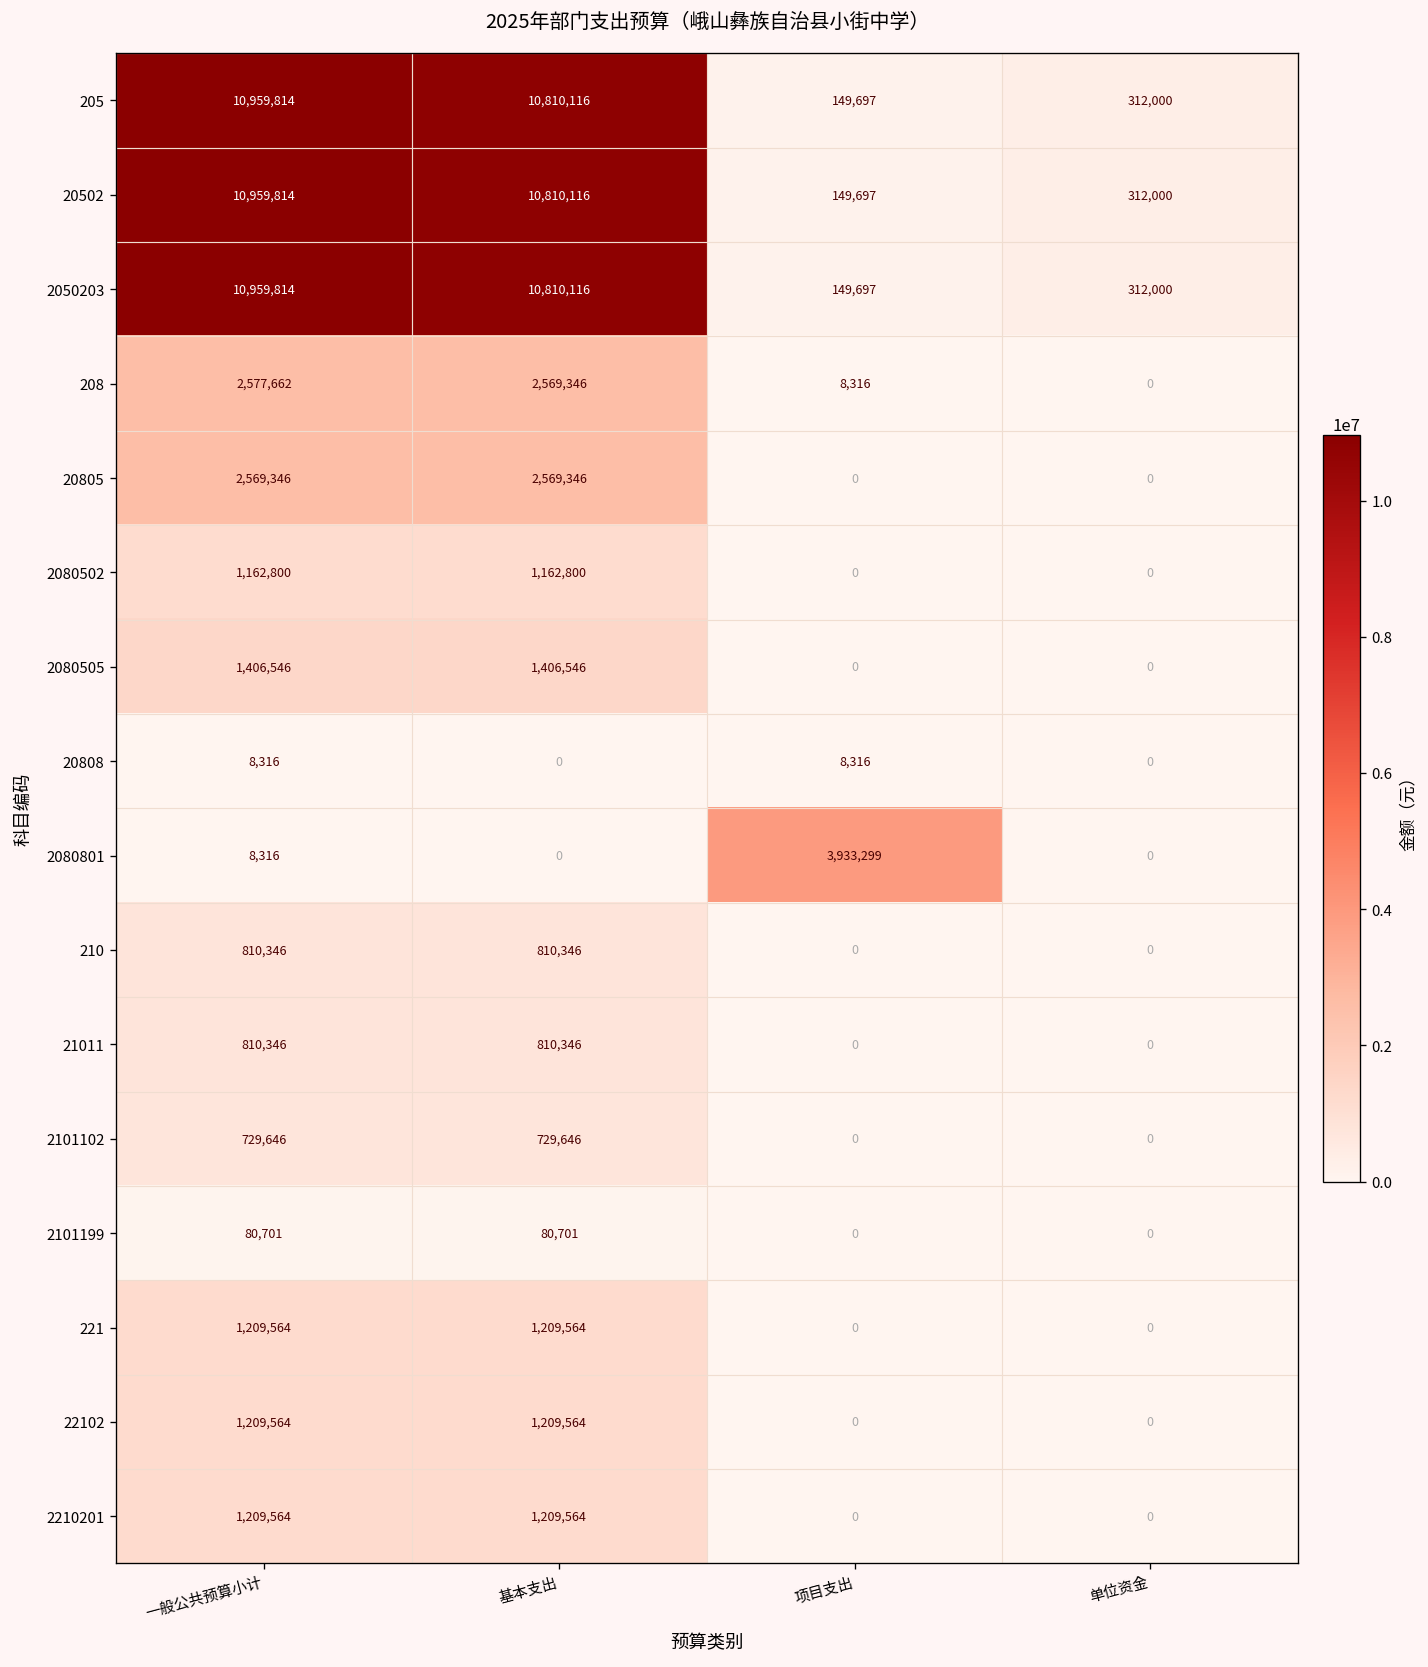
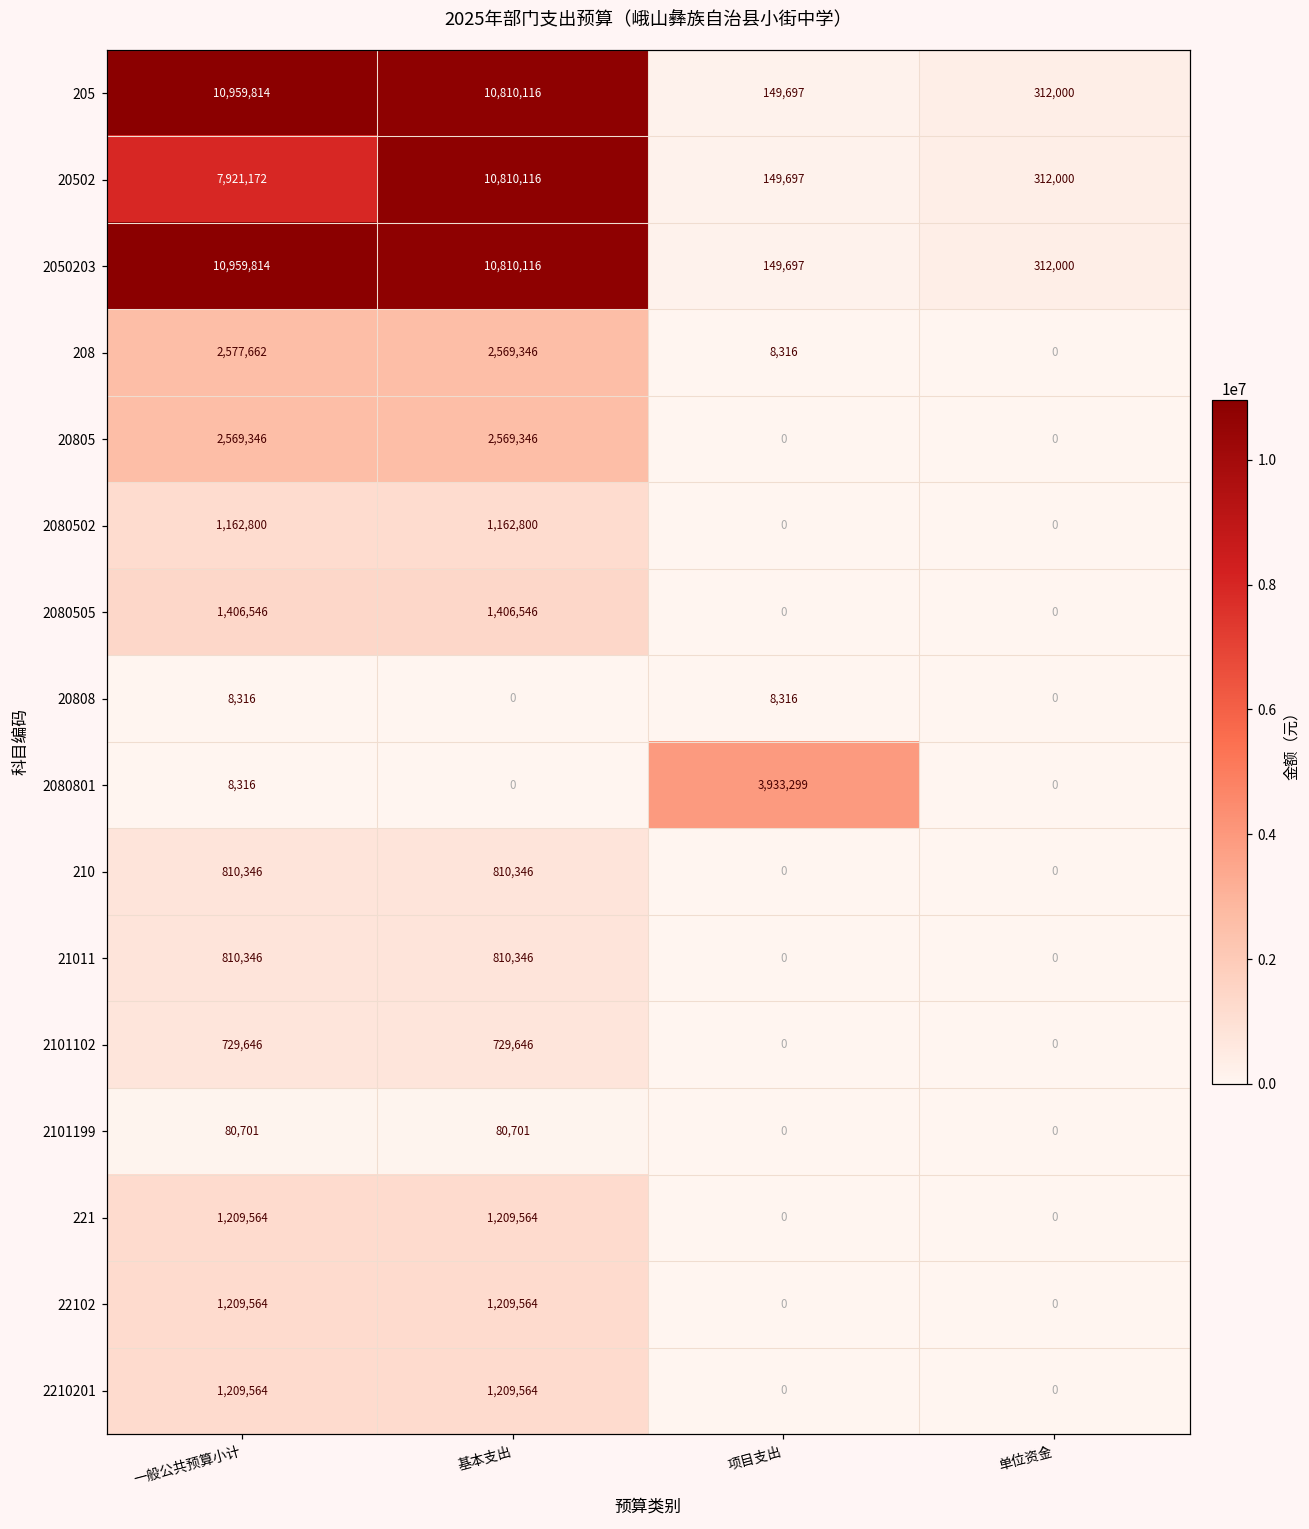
  {
    "205": {
      "一般公共预算小计": "10,959,814",
      "基本支出": "10,810,116",
      "项目支出": "149,697",
      "单位资金": "312,000"
    },
    "20502": {
-     "一般公共预算小计": "10,959,814",
+     "一般公共预算小计": "7,921,172",
      "基本支出": "10,810,116",
      "项目支出": "149,697",
      "单位资金": "312,000"
    },
    "2050203": {
      "一般公共预算小计": "10,959,814",
      "基本支出": "10,810,116",
      "项目支出": "149,697",
      "单位资金": "312,000"
    },
    "208": {
      "一般公共预算小计": "2,577,662",
      "基本支出": "2,569,346",
      "项目支出": "8,316",
      "单位资金": "0"
    },
    "20805": {
      "一般公共预算小计": "2,569,346",
      "基本支出": "2,569,346",
      "项目支出": "0",
      "单位资金": "0"
    },
    "2080502": {
      "一般公共预算小计": "1,162,800",
      "基本支出": "1,162,800",
      "项目支出": "0",
      "单位资金": "0"
    },
    "2080505": {
      "一般公共预算小计": "1,406,546",
      "基本支出": "1,406,546",
      "项目支出": "0",
      "单位资金": "0"
    },
    "20808": {
      "一般公共预算小计": "8,316",
      "基本支出": "0",
      "项目支出": "8,316",
      "单位资金": "0"
    },
    "2080801": {
      "一般公共预算小计": "8,316",
      "基本支出": "0",
      "项目支出": "3,933,299",
      "单位资金": "0"
    },
    "210": {
      "一般公共预算小计": "810,346",
      "基本支出": "810,346",
      "项目支出": "0",
      "单位资金": "0"
    },
    "21011": {
      "一般公共预算小计": "810,346",
      "基本支出": "810,346",
      "项目支出": "0",
      "单位资金": "0"
    },
    "2101102": {
      "一般公共预算小计": "729,646",
      "基本支出": "729,646",
      "项目支出": "0",
      "单位资金": "0"
    },
    "2101199": {
      "一般公共预算小计": "80,701",
      "基本支出": "80,701",
      "项目支出": "0",
      "单位资金": "0"
    },
    "221": {
      "一般公共预算小计": "1,209,564",
      "基本支出": "1,209,564",
      "项目支出": "0",
      "单位资金": "0"
    },
    "22102": {
      "一般公共预算小计": "1,209,564",
      "基本支出": "1,209,564",
      "项目支出": "0",
      "单位资金": "0"
    },
    "2210201": {
      "一般公共预算小计": "1,209,564",
      "基本支出": "1,209,564",
      "项目支出": "0",
      "单位资金": "0"
    }
  }
